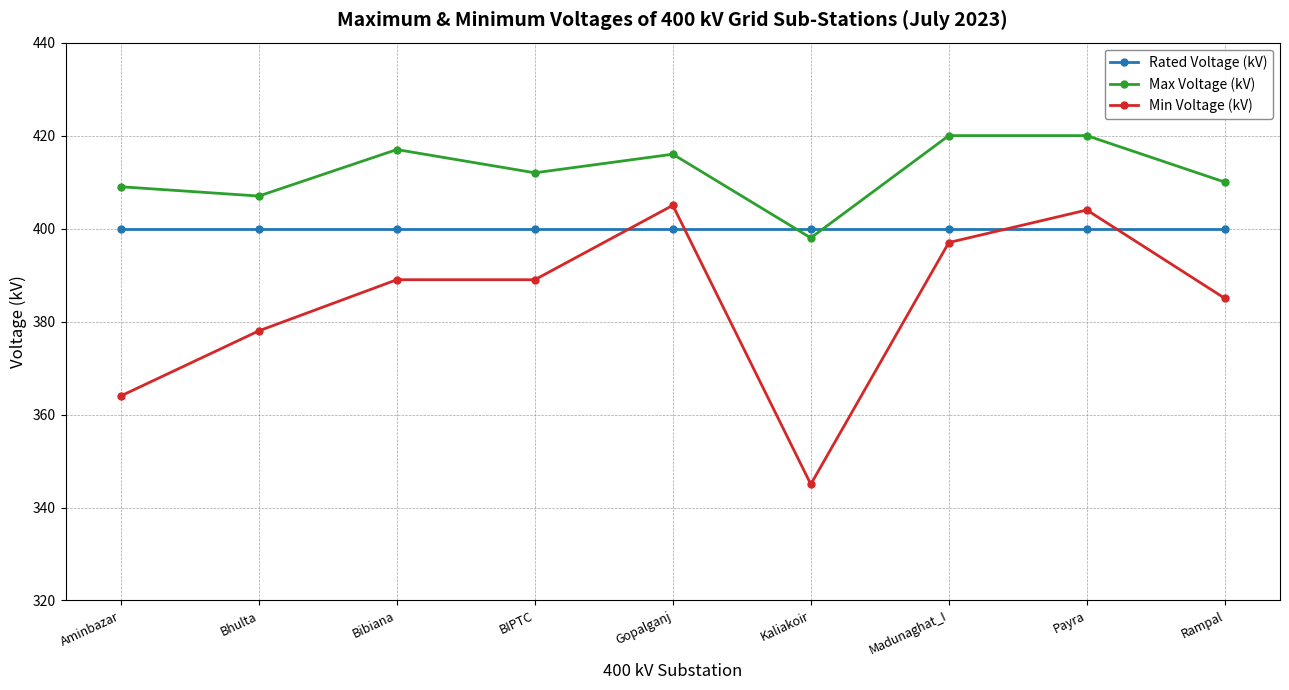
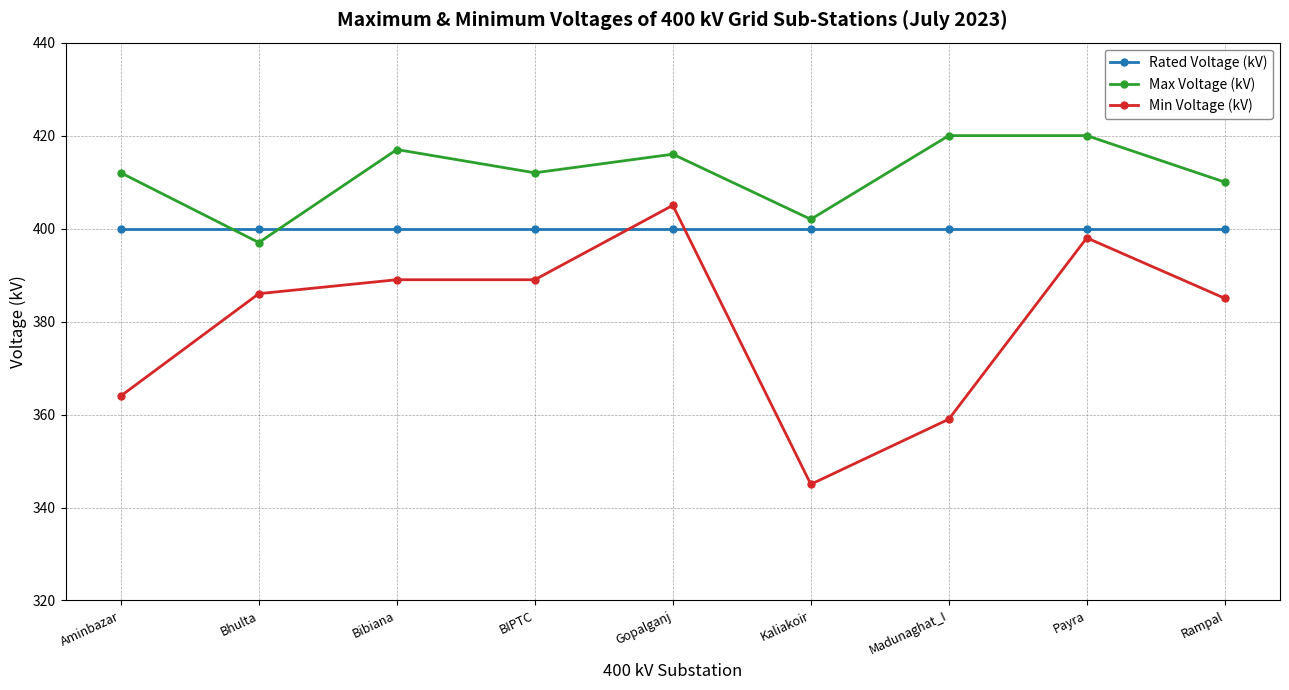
  {
    "Rated Voltage (kV)": {
      "Aminbazar": 400,
      "Bhulta": 400,
      "Bibiana": 400,
      "BIPTC": 400,
      "Gopalganj": 400,
      "Kaliakoir": 400,
      "Madunaghat_I": 400,
      "Payra": 400,
      "Rampal": 400
    },
    "Max Voltage (kV)": {
-     "Aminbazar": 409,
-     "Bhulta": 407,
+     "Aminbazar": 412,
+     "Bhulta": 397,
      "Bibiana": 417,
      "BIPTC": 412,
      "Gopalganj": 416,
-     "Kaliakoir": 398,
+     "Kaliakoir": 402,
      "Madunaghat_I": 420,
      "Payra": 420,
      "Rampal": 410
    },
    "Min Voltage (kV)": {
      "Aminbazar": 364,
-     "Bhulta": 378,
+     "Bhulta": 386,
      "Bibiana": 389,
      "BIPTC": 389,
      "Gopalganj": 405,
      "Kaliakoir": 345,
-     "Madunaghat_I": 397,
-     "Payra": 404,
+     "Madunaghat_I": 359,
+     "Payra": 398,
      "Rampal": 385
    }
  }
